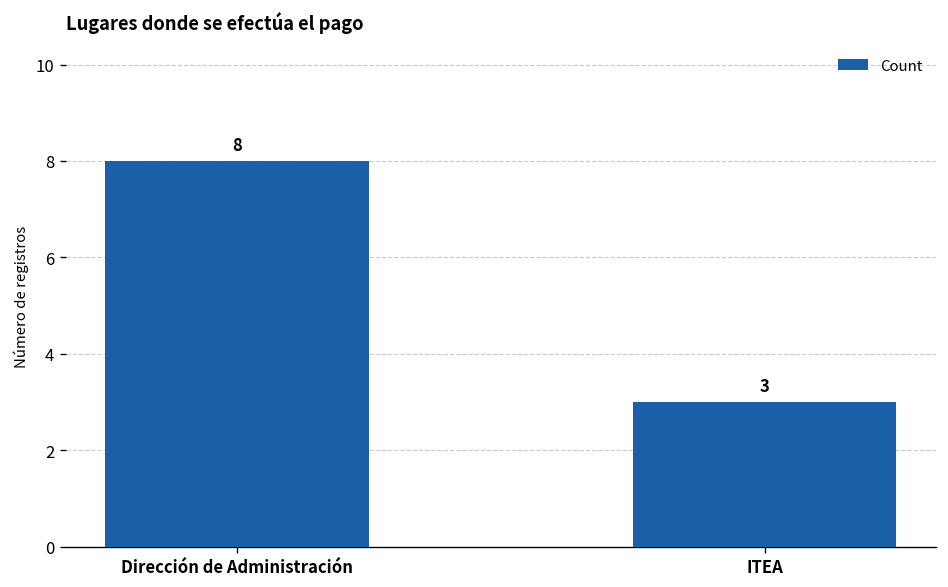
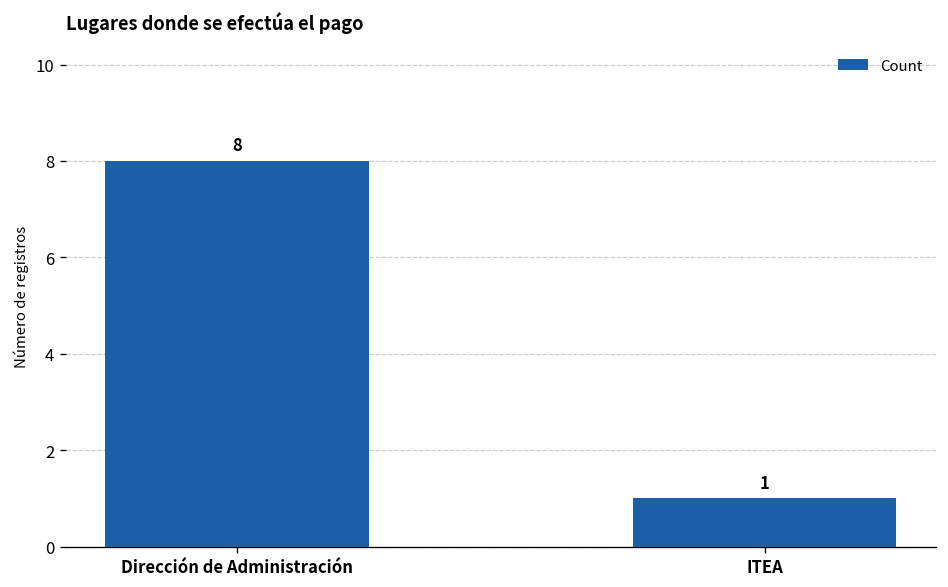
  {
    "Dirección de Administración": 8,
-   "ITEA": 3
+   "ITEA": 1
  }
